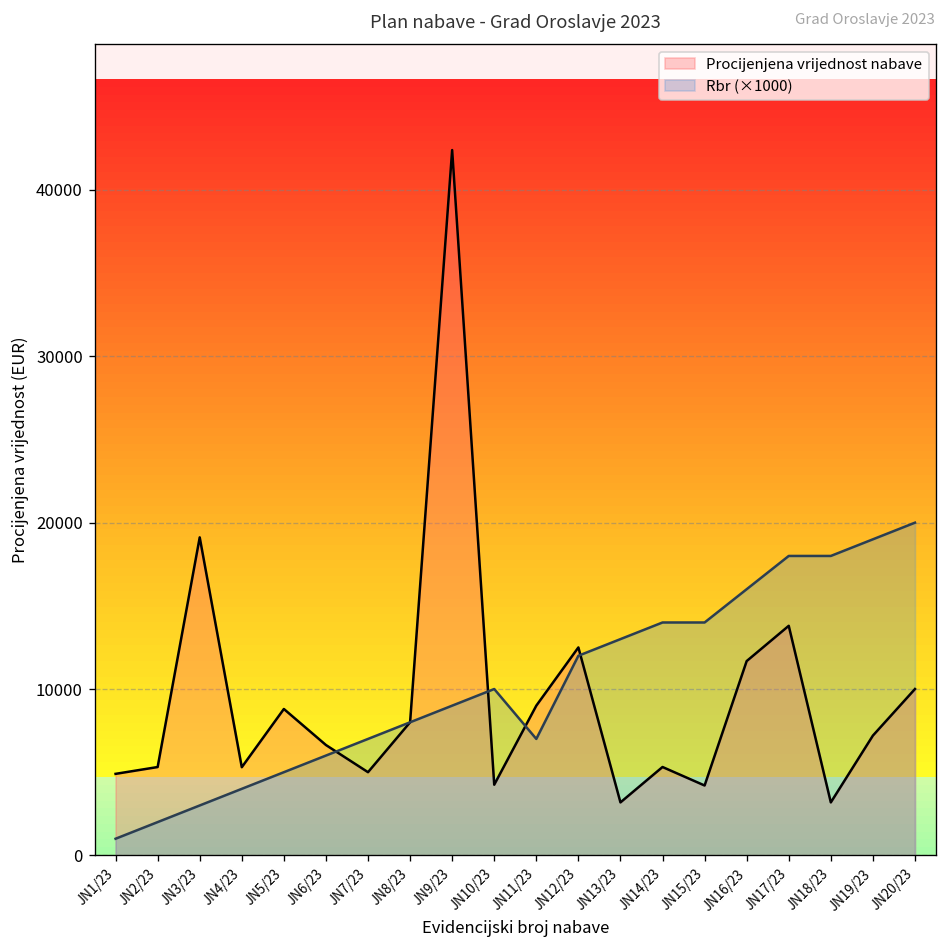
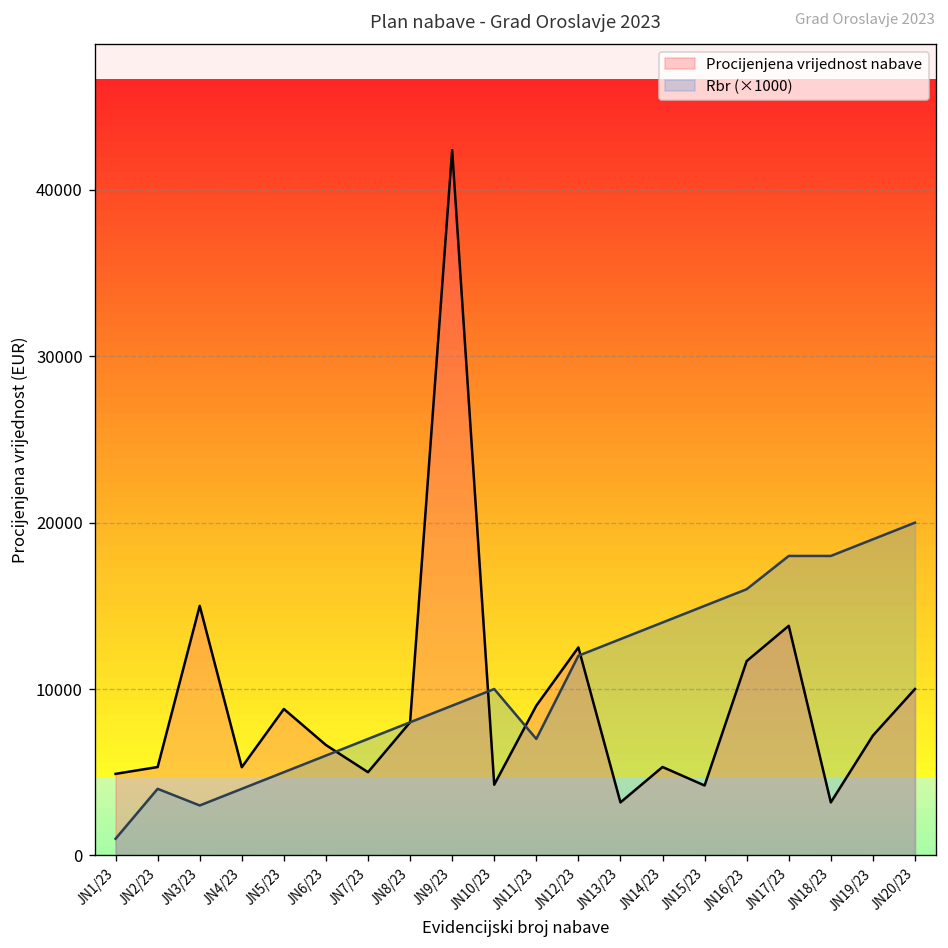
  {
    "Procijenjena vrijednost nabave": {
      "JN1/23": 4900,
      "JN2/23": 5300,
-     "JN3/23": 19100,
+     "JN3/23": 15000,
      "JN4/23": 5300,
      "JN5/23": 8800,
      "JN6/23": 6600,
      "JN7/23": 5000,
      "JN9/23": 42400,
      "JN10/23": 4200,
      "JN11/23": 9000,
      "JN12/23": 12500,
      "JN13/23": 3200,
      "JN14/23": 5300,
      "JN15/23": 4200,
      "JN16/23": 11700,
      "JN17/23": 13800,
      "JN18/23": 3200,
      "JN19/23": 7200,
      "JN20/23": 10000
    },
    "Rbr (×1000)": {
      "JN1/23": 1000,
-     "JN2/23": 2000,
+     "JN2/23": 4000,
      "JN3/23": 3000,
      "JN4/23": 4000,
      "JN5/23": 5000,
      "JN6/23": 6000,
      "JN7/23": 7000,
      "JN9/23": 9000,
      "JN10/23": 10000,
      "JN11/23": 7000,
      "JN12/23": 12000,
      "JN13/23": 13000,
      "JN14/23": 14000,
-     "JN15/23": 14000,
+     "JN15/23": 15000,
      "JN16/23": 16000,
      "JN17/23": 18000,
      "JN18/23": 18000,
      "JN19/23": 19000,
      "JN20/23": 20000
    }
  }
